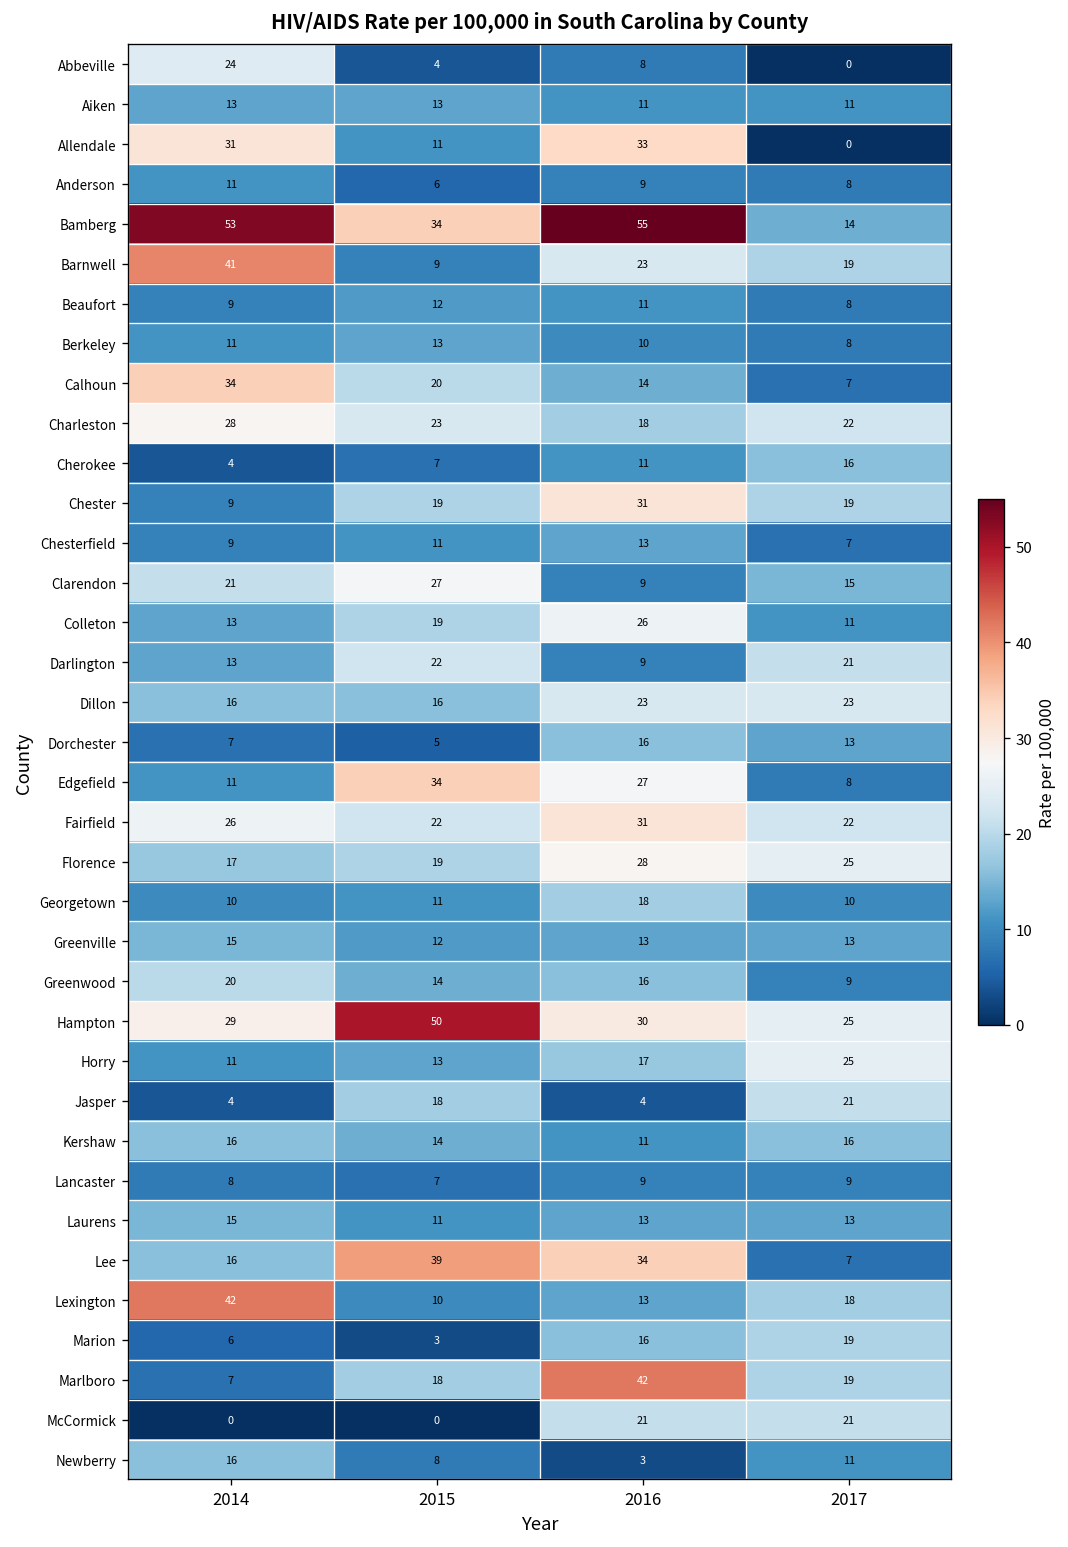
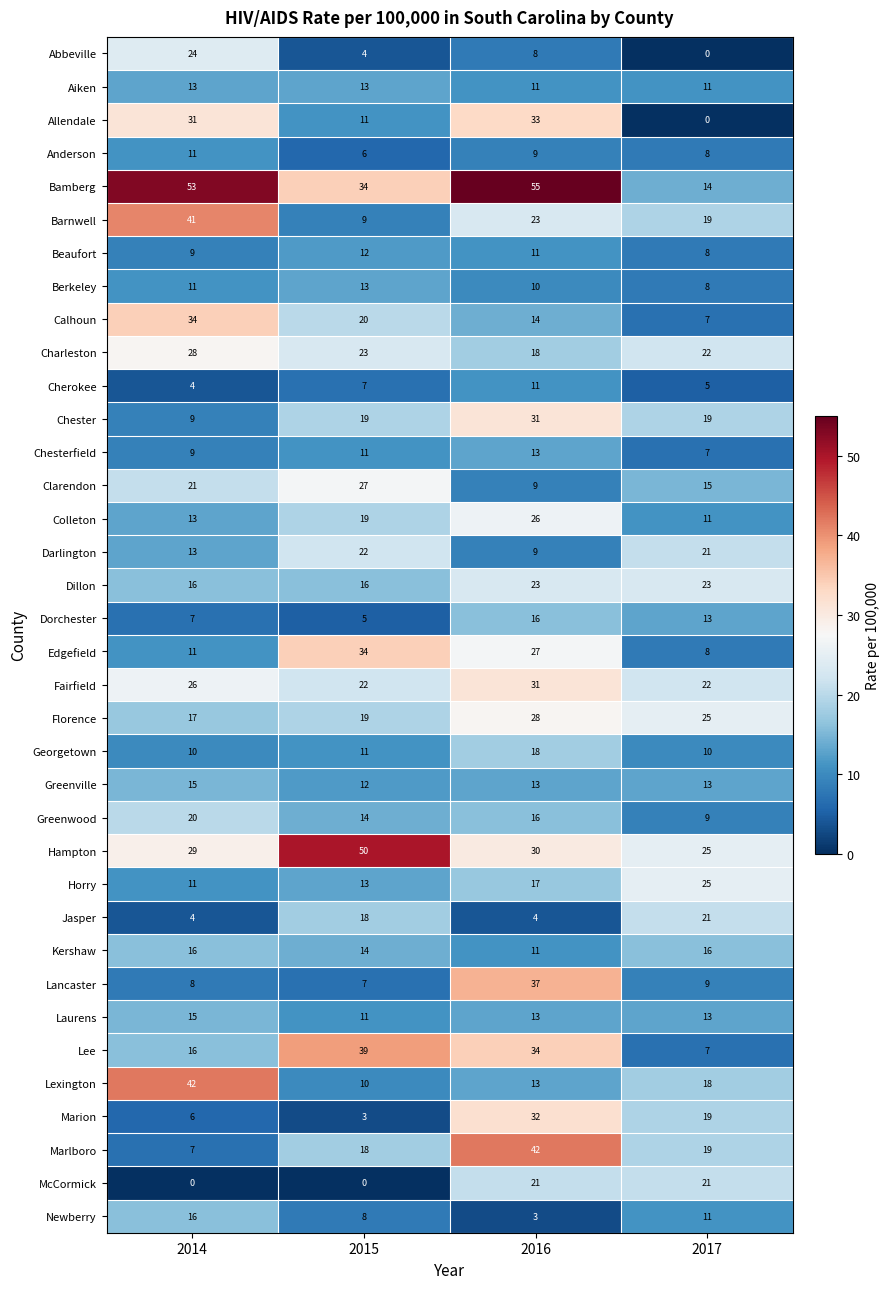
  {
    "Abbeville": {
      "2014": 24,
      "2015": 4,
      "2016": 8,
      "2017": 0
    },
    "Aiken": {
      "2014": 13,
      "2015": 13,
      "2016": 11,
      "2017": 11
    },
    "Allendale": {
      "2014": 31,
      "2015": 11,
      "2016": 33,
      "2017": 0
    },
    "Anderson": {
      "2014": 11,
      "2015": 6,
      "2016": 9,
      "2017": 8
    },
    "Bamberg": {
      "2014": 53,
      "2015": 34,
      "2016": 55,
      "2017": 14
    },
    "Barnwell": {
      "2014": 41,
      "2015": 9,
      "2016": 23,
      "2017": 19
    },
    "Beaufort": {
      "2014": 9,
      "2015": 12,
      "2016": 11,
      "2017": 8
    },
    "Berkeley": {
      "2014": 11,
      "2015": 13,
      "2016": 10,
      "2017": 8
    },
    "Calhoun": {
      "2014": 34,
      "2015": 20,
      "2016": 14,
      "2017": 7
    },
    "Charleston": {
      "2014": 28,
      "2015": 23,
      "2016": 18,
      "2017": 22
    },
    "Cherokee": {
      "2014": 4,
      "2015": 7,
      "2016": 11,
-     "2017": 16
+     "2017": 5
    },
    "Chester": {
      "2014": 9,
      "2015": 19,
      "2016": 31,
      "2017": 19
    },
    "Chesterfield": {
      "2014": 9,
      "2015": 11,
      "2016": 13,
      "2017": 7
    },
    "Clarendon": {
      "2014": 21,
      "2015": 27,
      "2016": 9,
      "2017": 15
    },
    "Colleton": {
      "2014": 13,
      "2015": 19,
      "2016": 26,
      "2017": 11
    },
    "Darlington": {
      "2014": 13,
      "2015": 22,
      "2016": 9,
      "2017": 21
    },
    "Dillon": {
      "2014": 16,
      "2015": 16,
      "2016": 23,
      "2017": 23
    },
    "Dorchester": {
      "2014": 7,
      "2015": 5,
      "2016": 16,
      "2017": 13
    },
    "Edgefield": {
      "2014": 11,
      "2015": 34,
      "2016": 27,
      "2017": 8
    },
    "Fairfield": {
      "2014": 26,
      "2015": 22,
      "2016": 31,
      "2017": 22
    },
    "Florence": {
      "2014": 17,
      "2015": 19,
      "2016": 28,
      "2017": 25
    },
    "Georgetown": {
      "2014": 10,
      "2015": 11,
      "2016": 18,
      "2017": 10
    },
    "Greenville": {
      "2014": 15,
      "2015": 12,
      "2016": 13,
      "2017": 13
    },
    "Greenwood": {
      "2014": 20,
      "2015": 14,
      "2016": 16,
      "2017": 9
    },
    "Hampton": {
      "2014": 29,
      "2015": 50,
      "2016": 30,
      "2017": 25
    },
    "Horry": {
      "2014": 11,
      "2015": 13,
      "2016": 17,
      "2017": 25
    },
    "Jasper": {
      "2014": 4,
      "2015": 18,
      "2016": 4,
      "2017": 21
    },
    "Kershaw": {
      "2014": 16,
      "2015": 14,
      "2016": 11,
      "2017": 16
    },
    "Lancaster": {
      "2014": 8,
      "2015": 7,
-     "2016": 9,
+     "2016": 37,
      "2017": 9
    },
    "Laurens": {
      "2014": 15,
      "2015": 11,
      "2016": 13,
      "2017": 13
    },
    "Lee": {
      "2014": 16,
      "2015": 39,
      "2016": 34,
      "2017": 7
    },
    "Lexington": {
      "2014": 42,
      "2015": 10,
      "2016": 13,
      "2017": 18
    },
    "Marion": {
      "2014": 6,
      "2015": 3,
-     "2016": 16,
+     "2016": 32,
      "2017": 19
    },
    "Marlboro": {
      "2014": 7,
      "2015": 18,
      "2016": 42,
      "2017": 19
    },
    "McCormick": {
      "2014": 0,
      "2015": 0,
      "2016": 21,
      "2017": 21
    },
    "Newberry": {
      "2014": 16,
      "2015": 8,
      "2016": 3,
      "2017": 11
    }
  }
